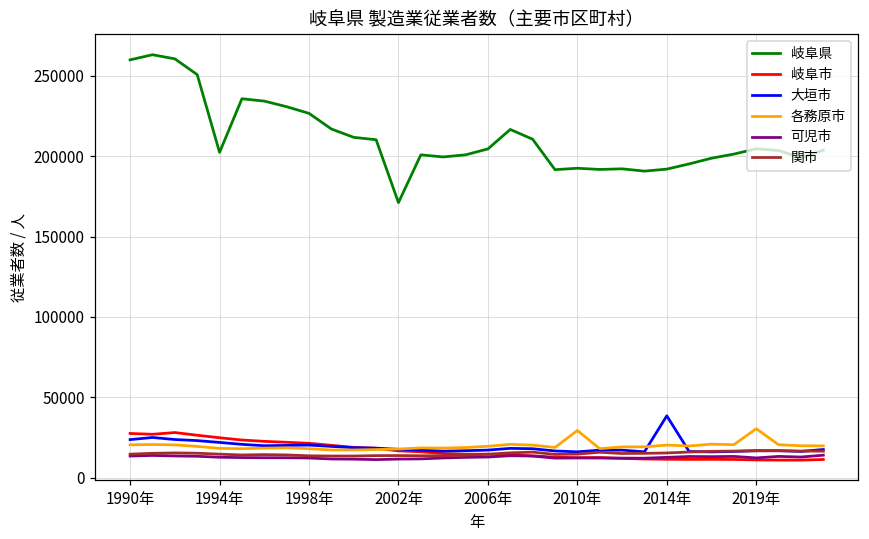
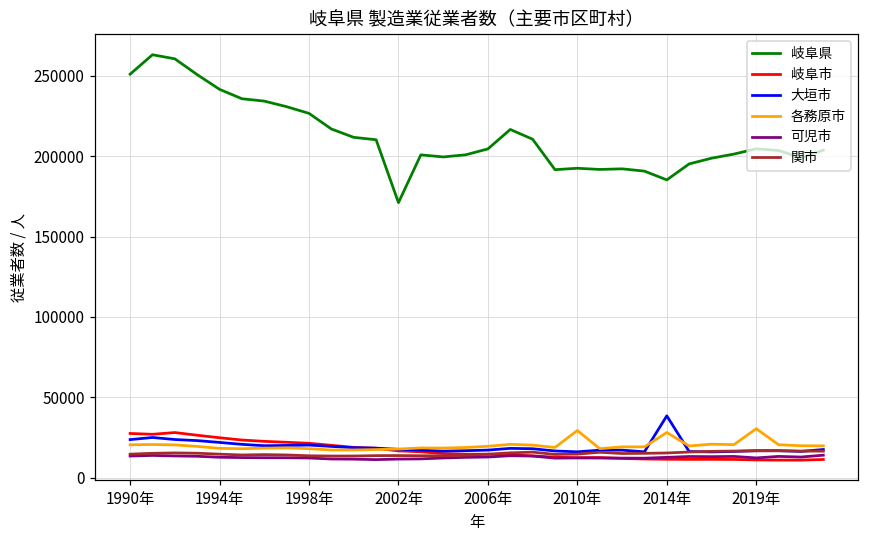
  {
    "岐阜県": {
-     "1990年": 260000,
-     "1994年": 202000,
+     "1990年": 251000,
+     "1994年": 242000,
      "1998年": 227000,
      "2002年": 171000,
      "2006年": 205000,
      "2010年": 193000,
-     "2014年": 192000
+     "2014年": 185000
    },
    "岐阜市": {
      "1990年": 28000,
      "1994年": 25000
    },
    "大垣市": {
      "1990年": 24000,
      "1994年": 22000,
      "2006年": 17000,
      "2014年": 39000
    },
    "各務原市": {
      "1990年": 21000,
      "1994年": 18000,
      "1998年": 18000,
      "2006年": 20000,
      "2010年": 29000,
-     "2014年": 20000,
+     "2014年": 28000,
      "2019年": 31000
    },
    "可児市": {
      "1994年": 13000,
      "2002年": 12000,
      "2006年": 13000
    },
    "関市": {
      "1994年": 15000,
      "2002年": 14000,
      "2014年": 15000
    }
  }
